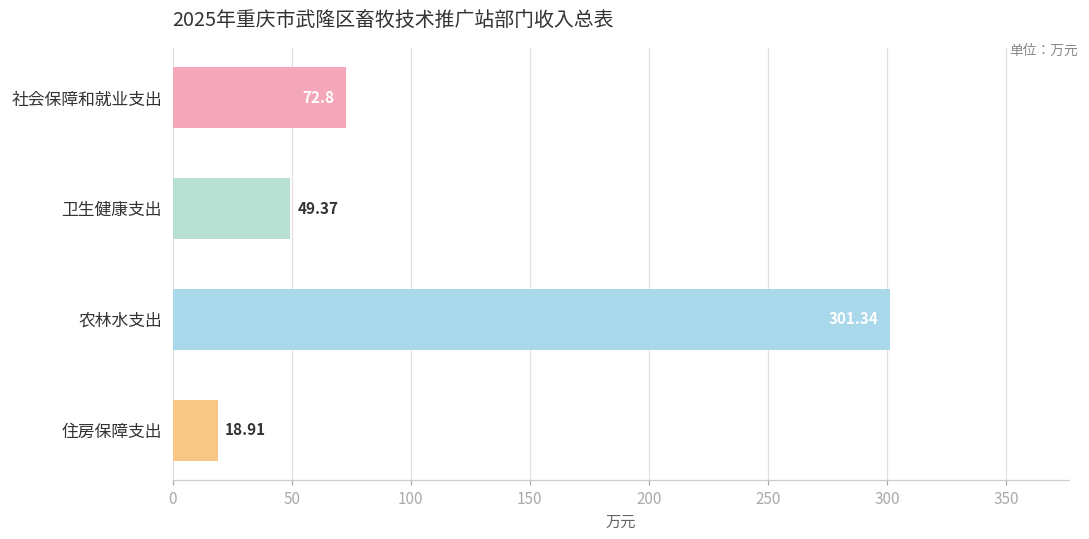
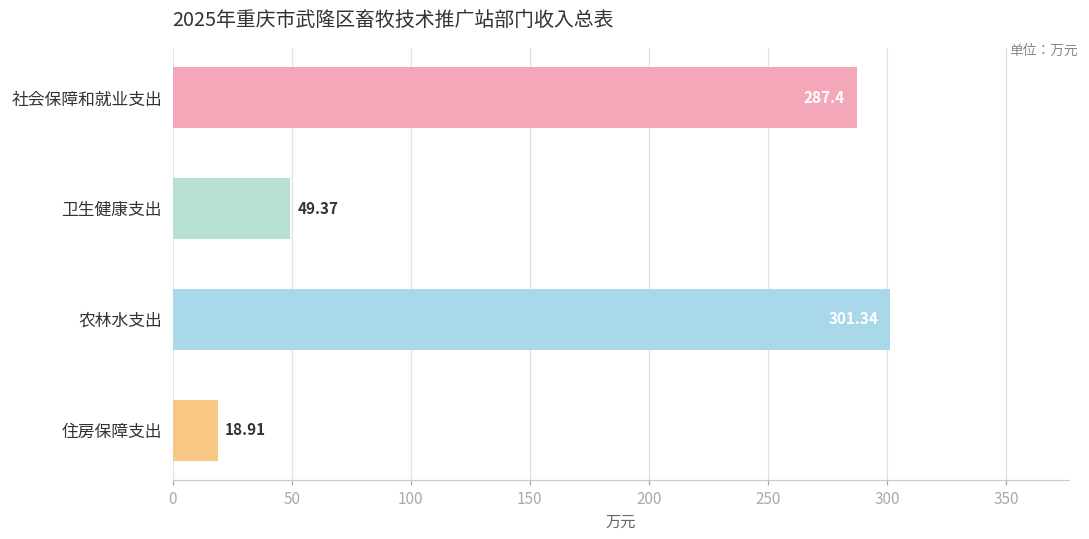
  {
-   "社会保障和就业支出": 72.8,
+   "社会保障和就业支出": 287.4,
    "卫生健康支出": 49.37,
    "农林水支出": 301.34,
    "住房保障支出": 18.91
  }
